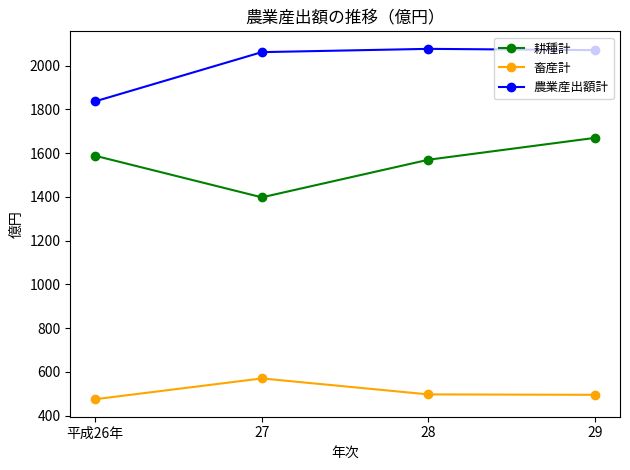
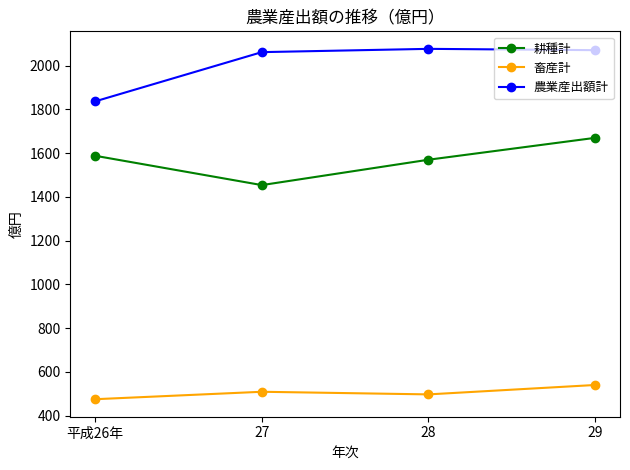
  {
    "耕種計": {
      "平成26年": 1590,
-     "27": 1400,
+     "27": 1450,
      "28": 1570,
      "29": 1670
    },
    "畜産計": {
      "平成26年": 480,
-     "27": 570,
+     "27": 510,
      "28": 500,
-     "29": 500
+     "29": 540
    },
    "農業産出額計": {
      "平成26年": 1840,
      "27": 2060,
      "28": 2080
    }
  }
